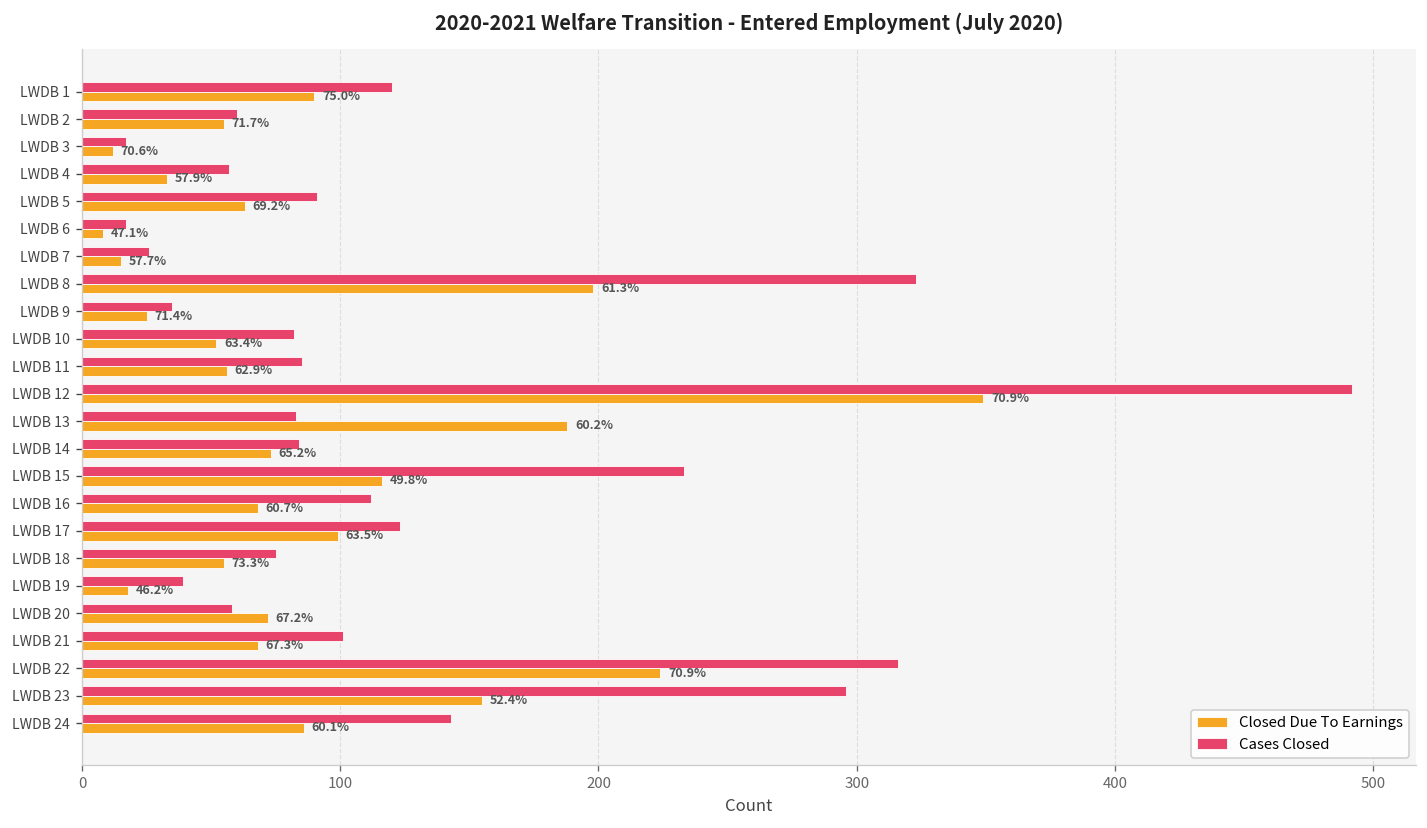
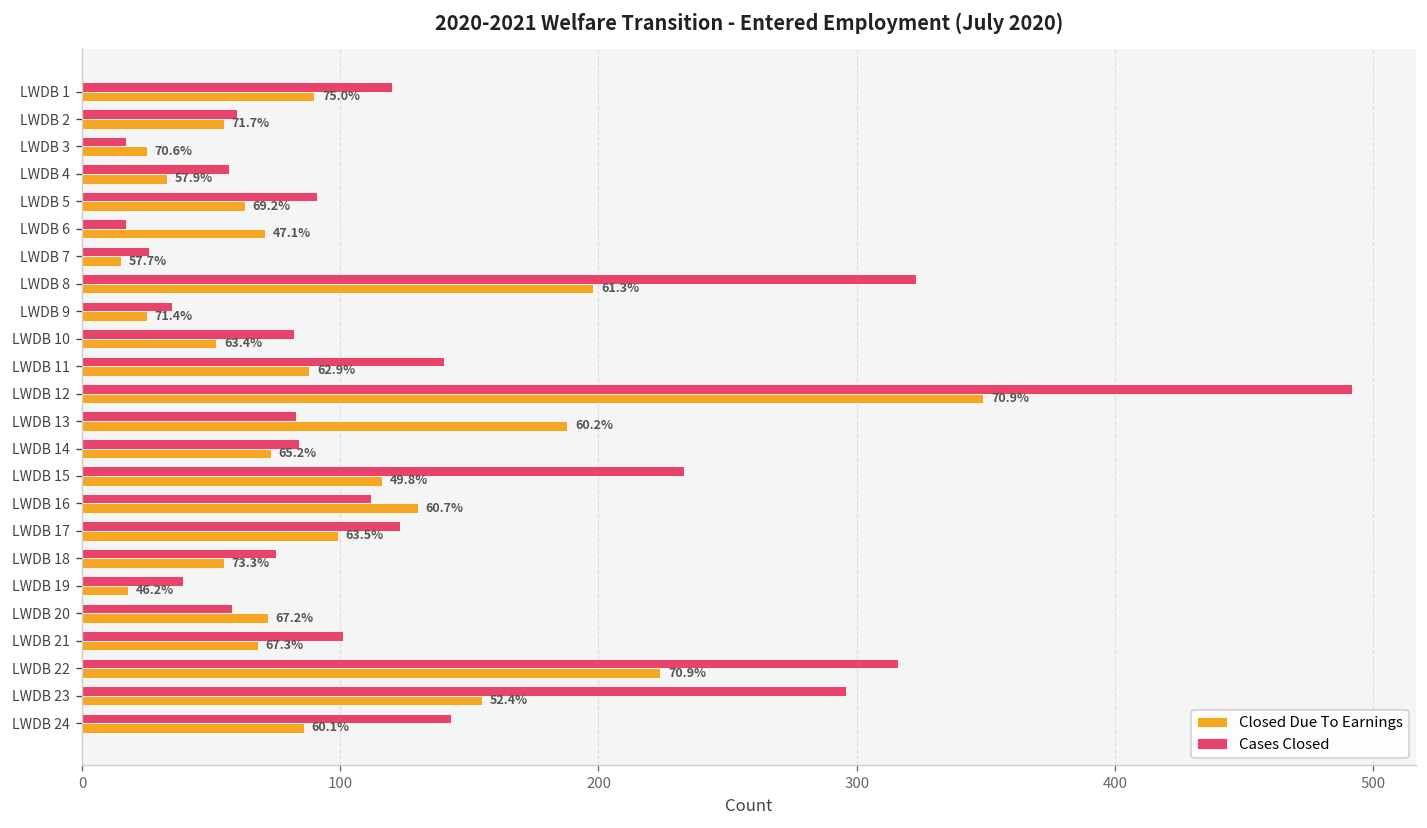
  {
    "Closed Due To Earnings": {
      "LWDB 2": 55,
-     "LWDB 3": 12,
-     "LWDB 6": 8,
+     "LWDB 3": 25,
+     "LWDB 6": 71,
      "LWDB 7": 15,
      "LWDB 9": 25,
-     "LWDB 11": 56,
+     "LWDB 11": 88,
      "LWDB 14": 73,
-     "LWDB 16": 68,
+     "LWDB 16": 130,
      "LWDB 18": 55
    },
    "Cases Closed": {
      "LWDB 1": 120,
      "LWDB 3": 17,
      "LWDB 4": 57,
      "LWDB 5": 91,
      "LWDB 6": 17,
      "LWDB 8": 323,
      "LWDB 10": 82,
-     "LWDB 11": 85,
+     "LWDB 11": 140,
      "LWDB 12": 492,
      "LWDB 13": 83,
      "LWDB 15": 233,
      "LWDB 16": 112,
      "LWDB 17": 123,
      "LWDB 19": 39,
      "LWDB 20": 58,
      "LWDB 21": 101,
      "LWDB 22": 316,
      "LWDB 23": 296,
      "LWDB 24": 143
    }
  }
